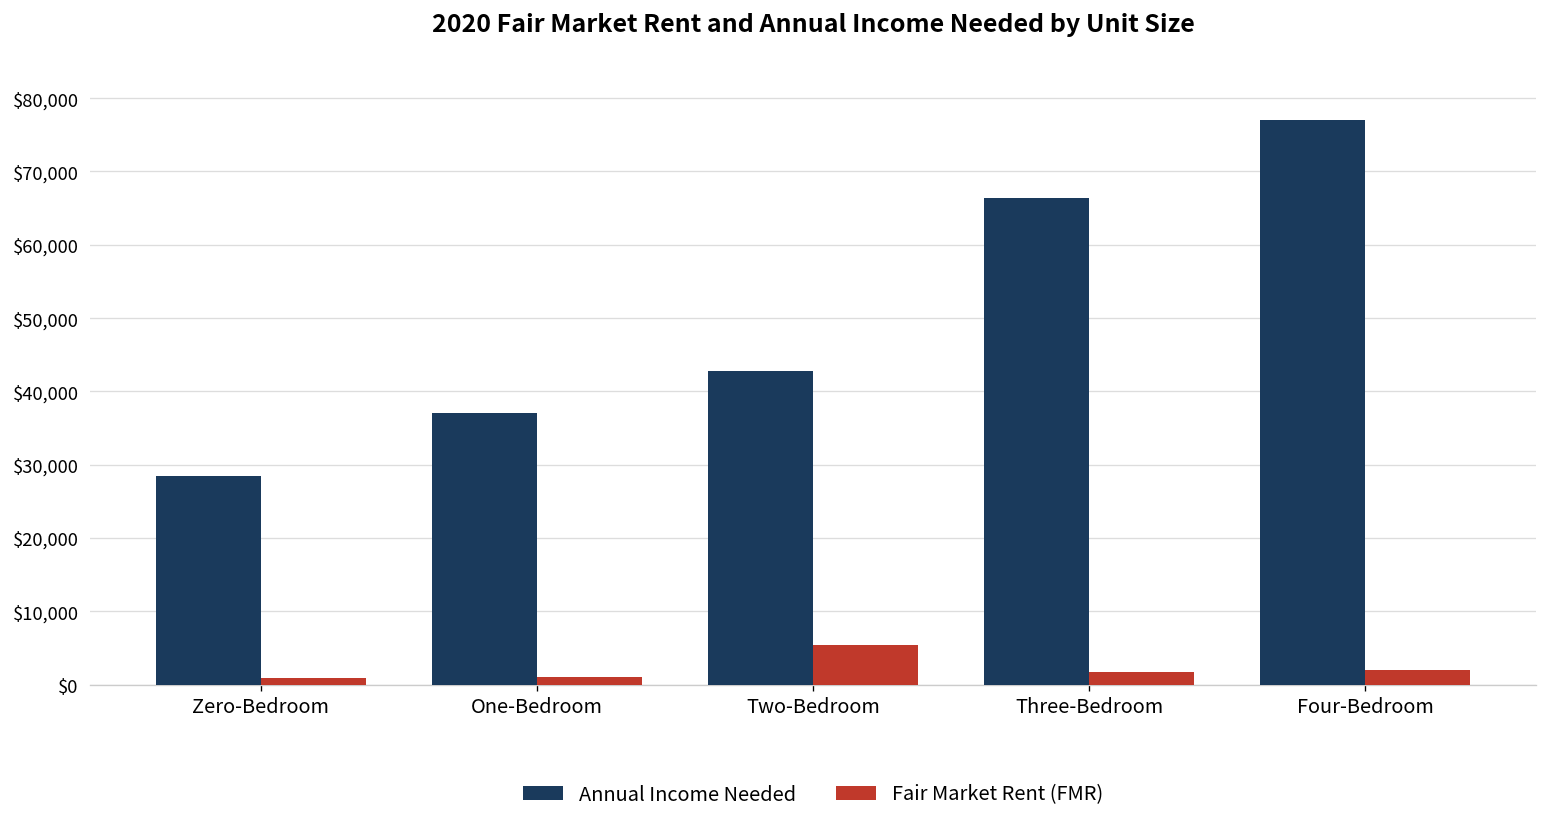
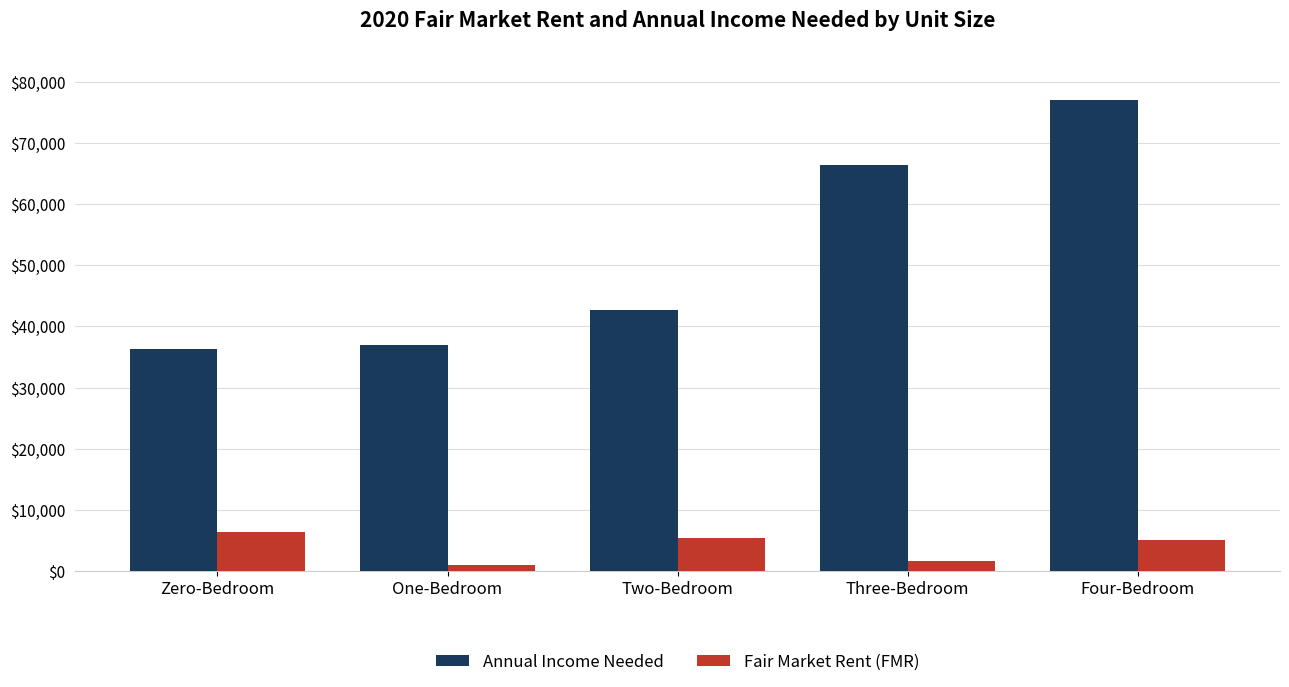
  {
    "Annual Income Needed": {
-     "Zero-Bedroom": "$29,000",
+     "Zero-Bedroom": "$36,000",
      "One-Bedroom": "$37,000",
      "Two-Bedroom": "$43,000",
      "Three-Bedroom": "$66,000",
      "Four-Bedroom": "$77,000"
    },
    "Fair Market Rent (FMR)": {
-     "Zero-Bedroom": "$1,000",
+     "Zero-Bedroom": "$6,000",
      "One-Bedroom": "$1,000",
      "Two-Bedroom": "$5,000",
      "Three-Bedroom": "$2,000",
-     "Four-Bedroom": "$2,000"
+     "Four-Bedroom": "$5,000"
    }
  }
